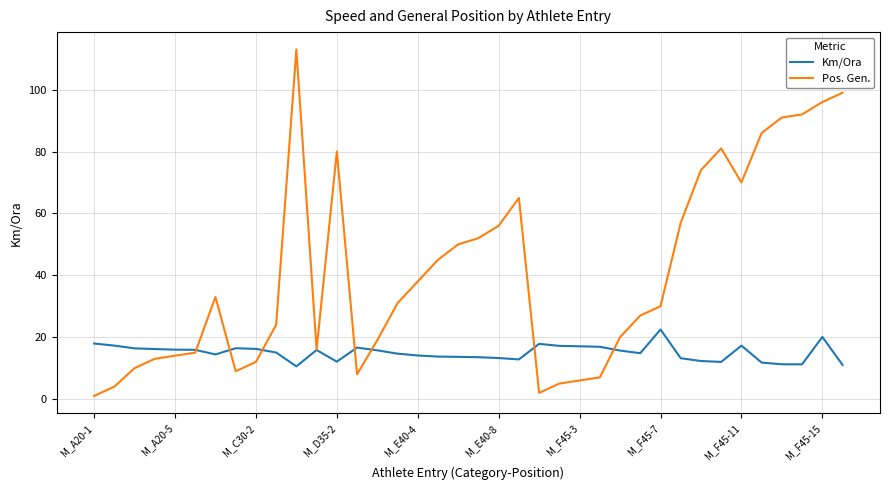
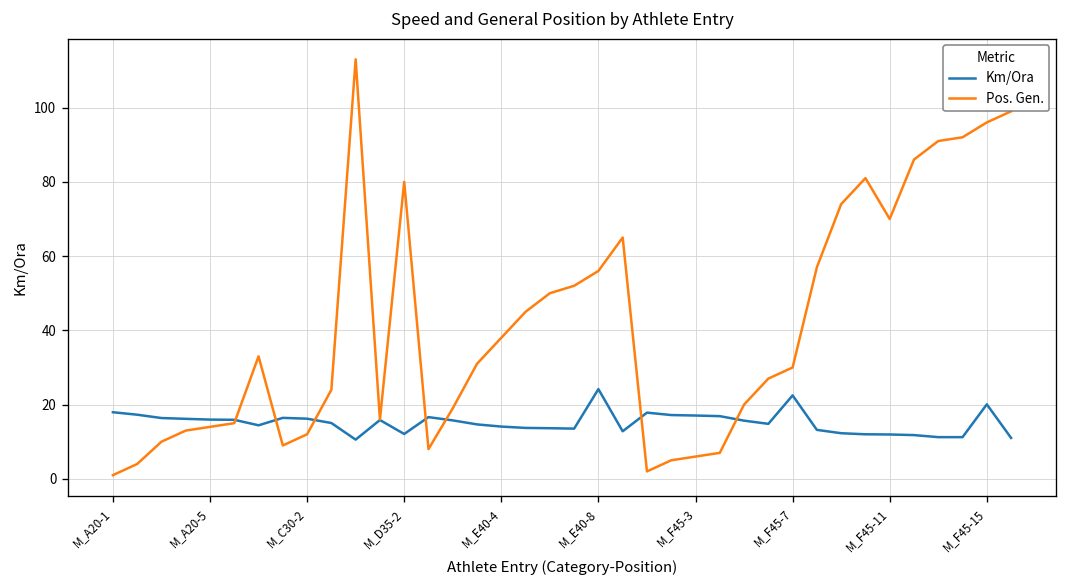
  {
    "Km/Ora": {
      "M_A20-1": 18,
      "M_A20-5": 16,
      "M_C30-2": 16,
      "M_D35-2": 12,
      "M_E40-4": 14,
-     "M_E40-8": 13,
+     "M_E40-8": 24,
      "M_F45-3": 17,
      "M_F45-7": 22,
-     "M_F45-11": 17,
+     "M_F45-11": 12,
      "M_F45-15": 20
    },
    "Pos. Gen.": {
      "M_A20-1": 1,
      "M_A20-5": 14,
      "M_C30-2": 12,
      "M_D35-2": 80,
      "M_E40-4": 38,
      "M_E40-8": 56,
      "M_F45-3": 6,
      "M_F45-7": 30,
      "M_F45-11": 70,
      "M_F45-15": 96
    }
  }
